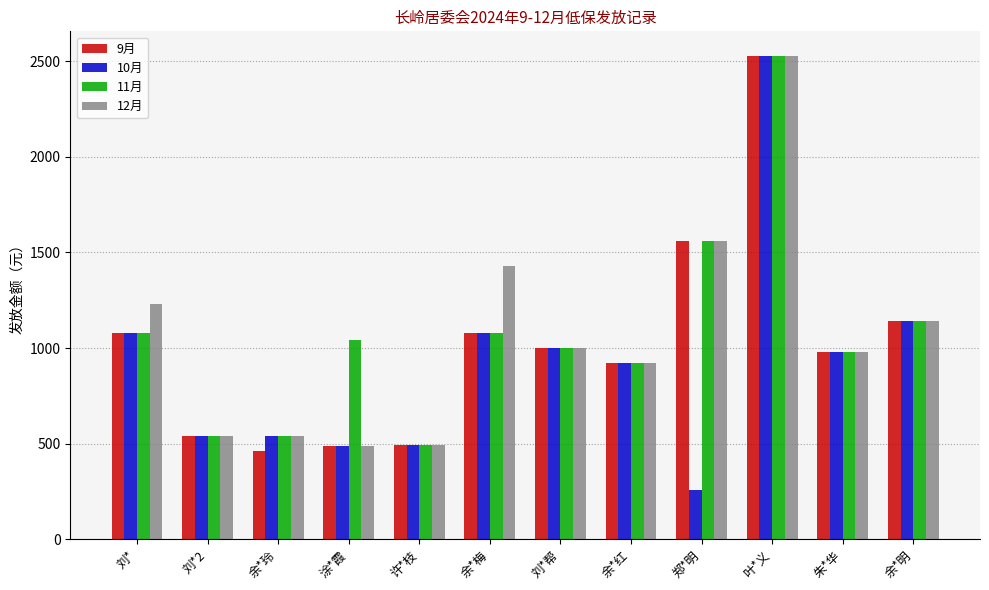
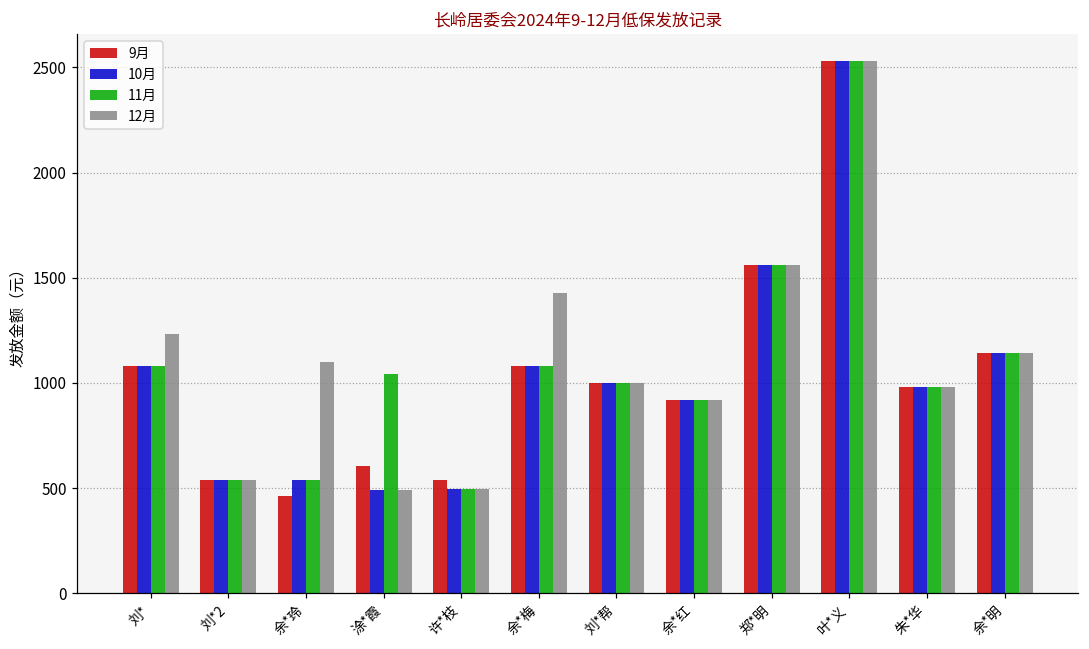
  {
    "9月": {
      "刘*": 1080,
      "刘*2": 540,
      "余*玲": 460,
-     "涂*霞": 490,
-     "许*枝": 500,
+     "涂*霞": 610,
+     "许*枝": 540,
      "余*梅": 1080,
      "刘*帮": 1000,
      "余*红": 920,
      "郑*明": 1560,
      "叶*义": 2530,
      "朱*华": 980,
      "余*明": 1140
    },
    "10月": {
      "刘*": 1080,
      "刘*2": 540,
      "余*玲": 540,
      "涂*霞": 490,
      "许*枝": 500,
      "余*梅": 1080,
      "刘*帮": 1000,
      "余*红": 920,
-     "郑*明": 260,
+     "郑*明": 1560,
      "叶*义": 2530,
      "朱*华": 980,
      "余*明": 1140
    },
    "11月": {
      "刘*": 1080,
      "刘*2": 540,
      "余*玲": 540,
      "涂*霞": 1040,
      "许*枝": 500,
      "余*梅": 1080,
      "刘*帮": 1000,
      "余*红": 920,
      "郑*明": 1560,
      "叶*义": 2530,
      "朱*华": 980,
      "余*明": 1140
    },
    "12月": {
      "刘*": 1230,
      "刘*2": 540,
-     "余*玲": 540,
+     "余*玲": 1100,
      "涂*霞": 490,
      "许*枝": 500,
      "余*梅": 1430,
      "刘*帮": 1000,
      "余*红": 920,
      "郑*明": 1560,
      "叶*义": 2530,
      "朱*华": 980,
      "余*明": 1140
    }
  }
